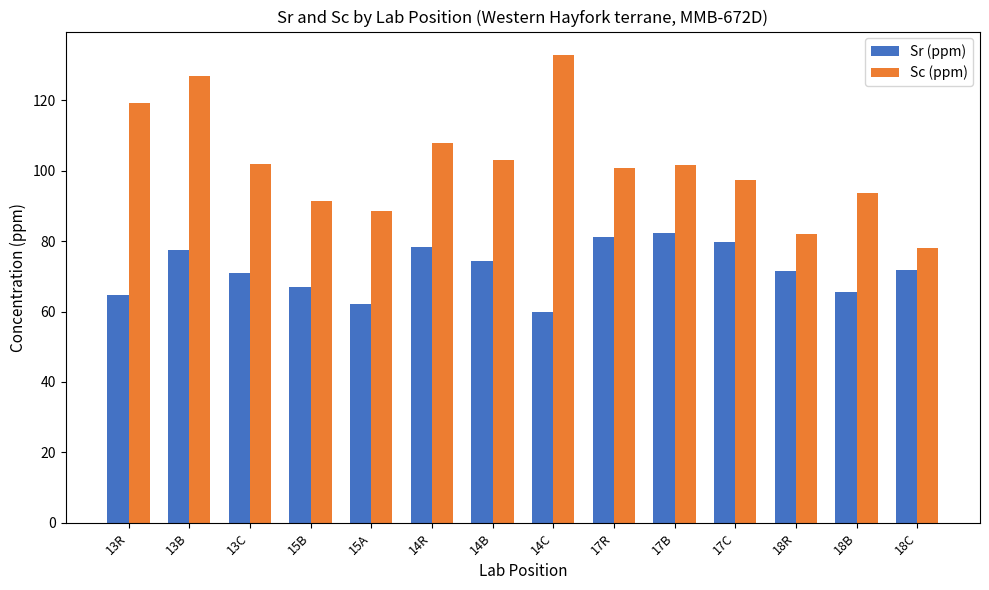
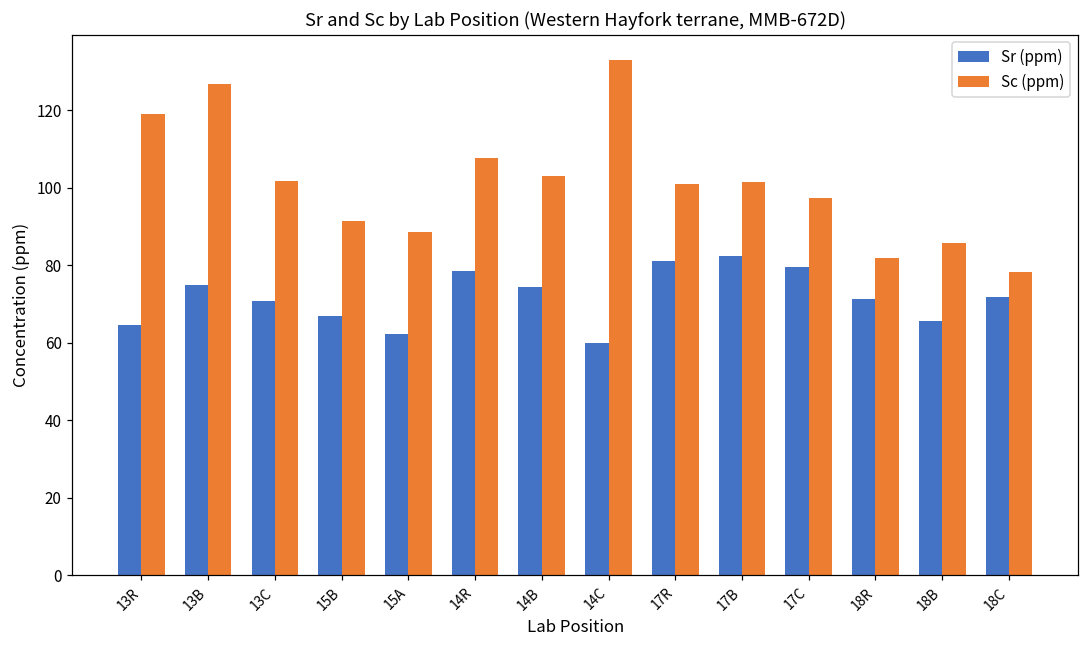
  {
    "Sr (ppm)": {
      "13R": 65,
-     "13B": 78,
+     "13B": 75,
      "13C": 71,
      "15B": 67,
      "15A": 62,
      "14R": 78,
      "14B": 74,
      "14C": 60,
      "17R": 81,
      "17B": 82,
      "17C": 80,
      "18R": 71,
      "18B": 66,
      "18C": 72
    },
    "Sc (ppm)": {
      "13R": 119,
      "13B": 127,
      "13C": 102,
      "15B": 91,
      "15A": 89,
      "14R": 108,
      "14B": 103,
      "14C": 133,
      "17R": 101,
      "17B": 102,
      "17C": 97,
      "18R": 82,
-     "18B": 94,
+     "18B": 86,
      "18C": 78
    }
  }
